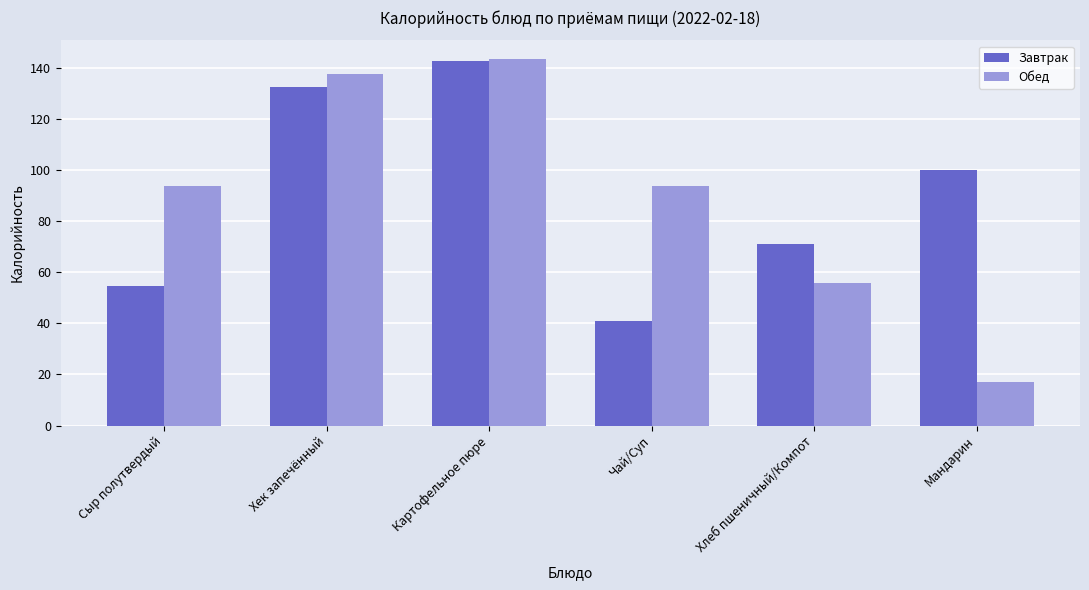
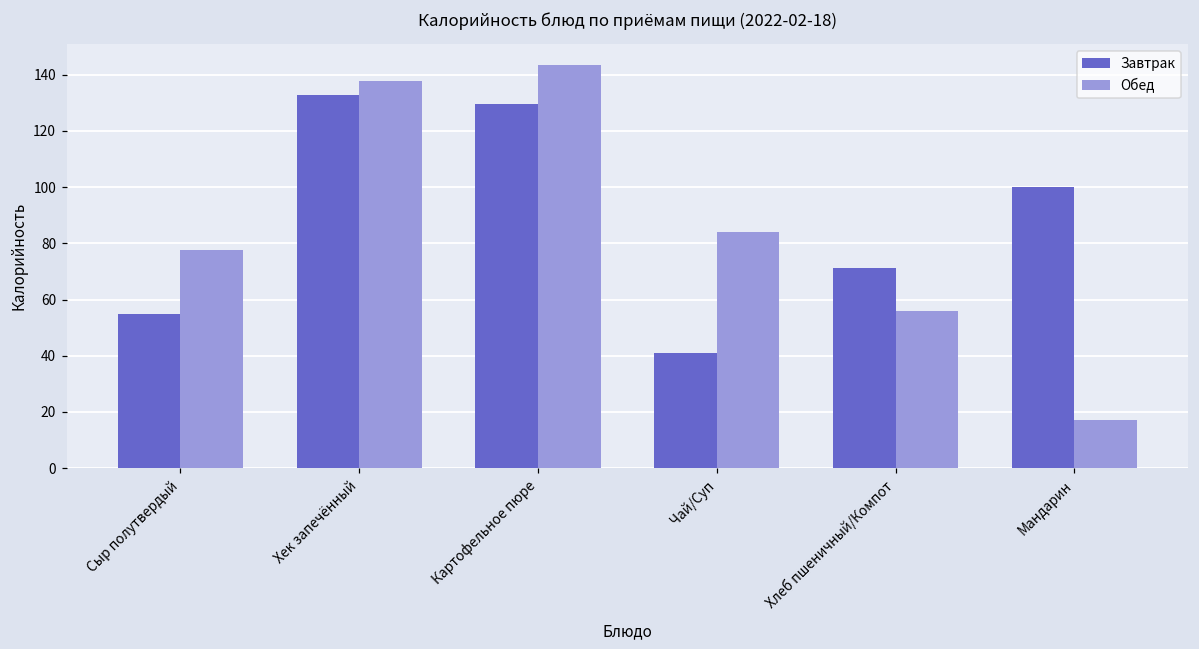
  {
    "Завтрак": {
      "Сыр полутвердый": 55,
      "Хек запечённый": 133,
-     "Картофельное пюре": 143,
+     "Картофельное пюре": 130,
      "Чай/Суп": 41,
      "Хлеб пшеничный/Компот": 71,
      "Мандарин": 100
    },
    "Обед": {
-     "Сыр полутвердый": 94,
+     "Сыр полутвердый": 78,
      "Хек запечённый": 138,
      "Картофельное пюре": 144,
-     "Чай/Суп": 94,
+     "Чай/Суп": 84,
      "Хлеб пшеничный/Компот": 56,
      "Мандарин": 17
    }
  }
